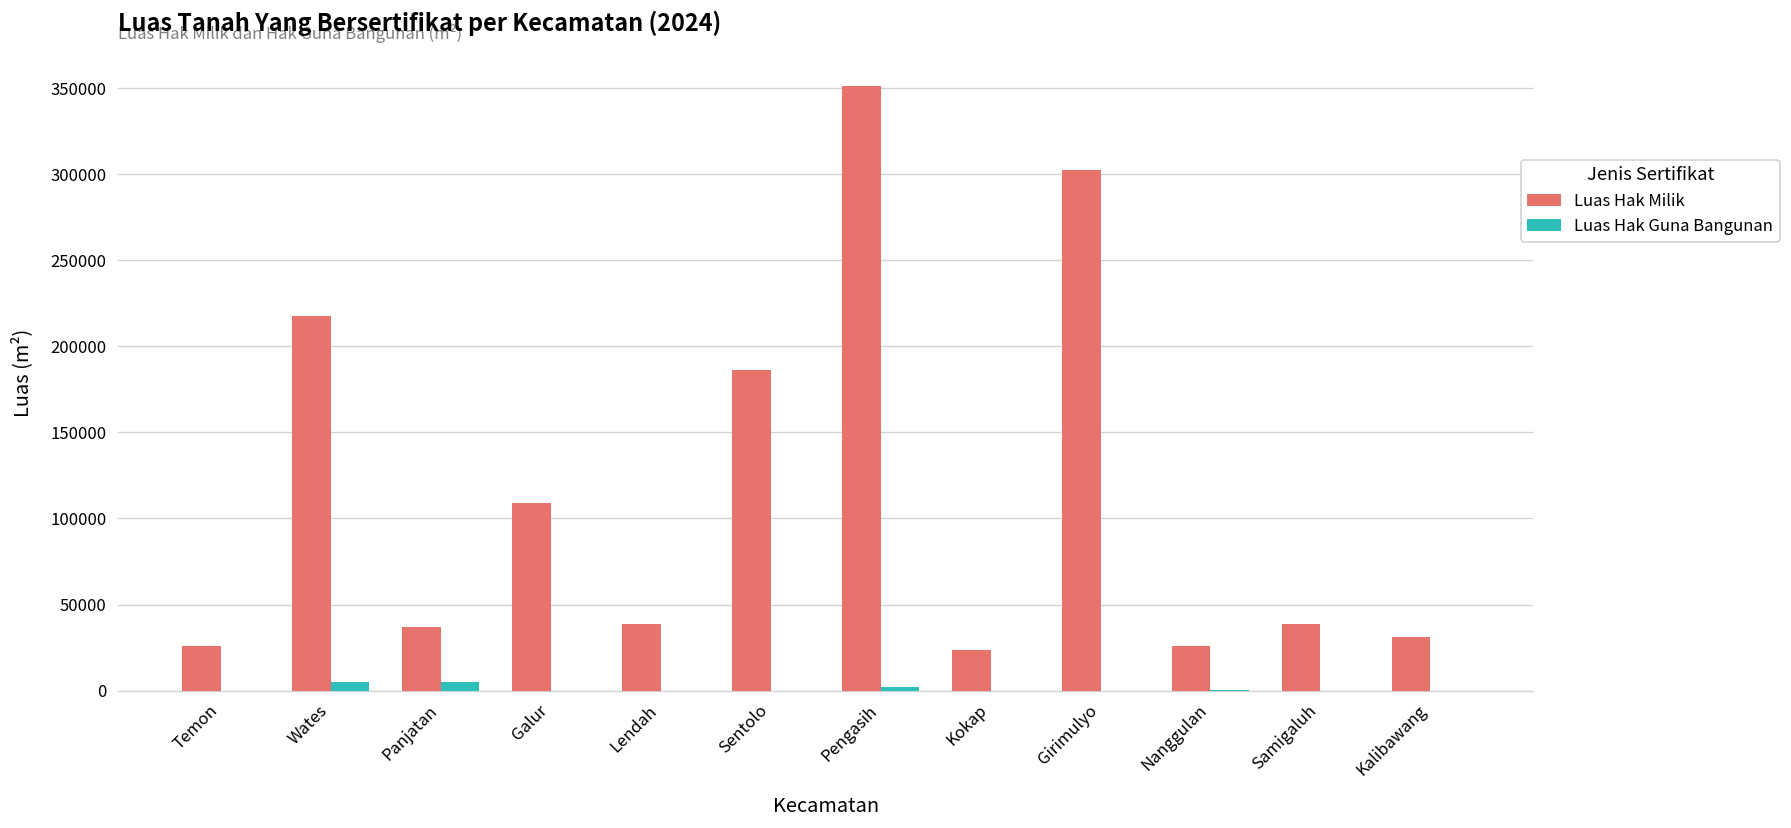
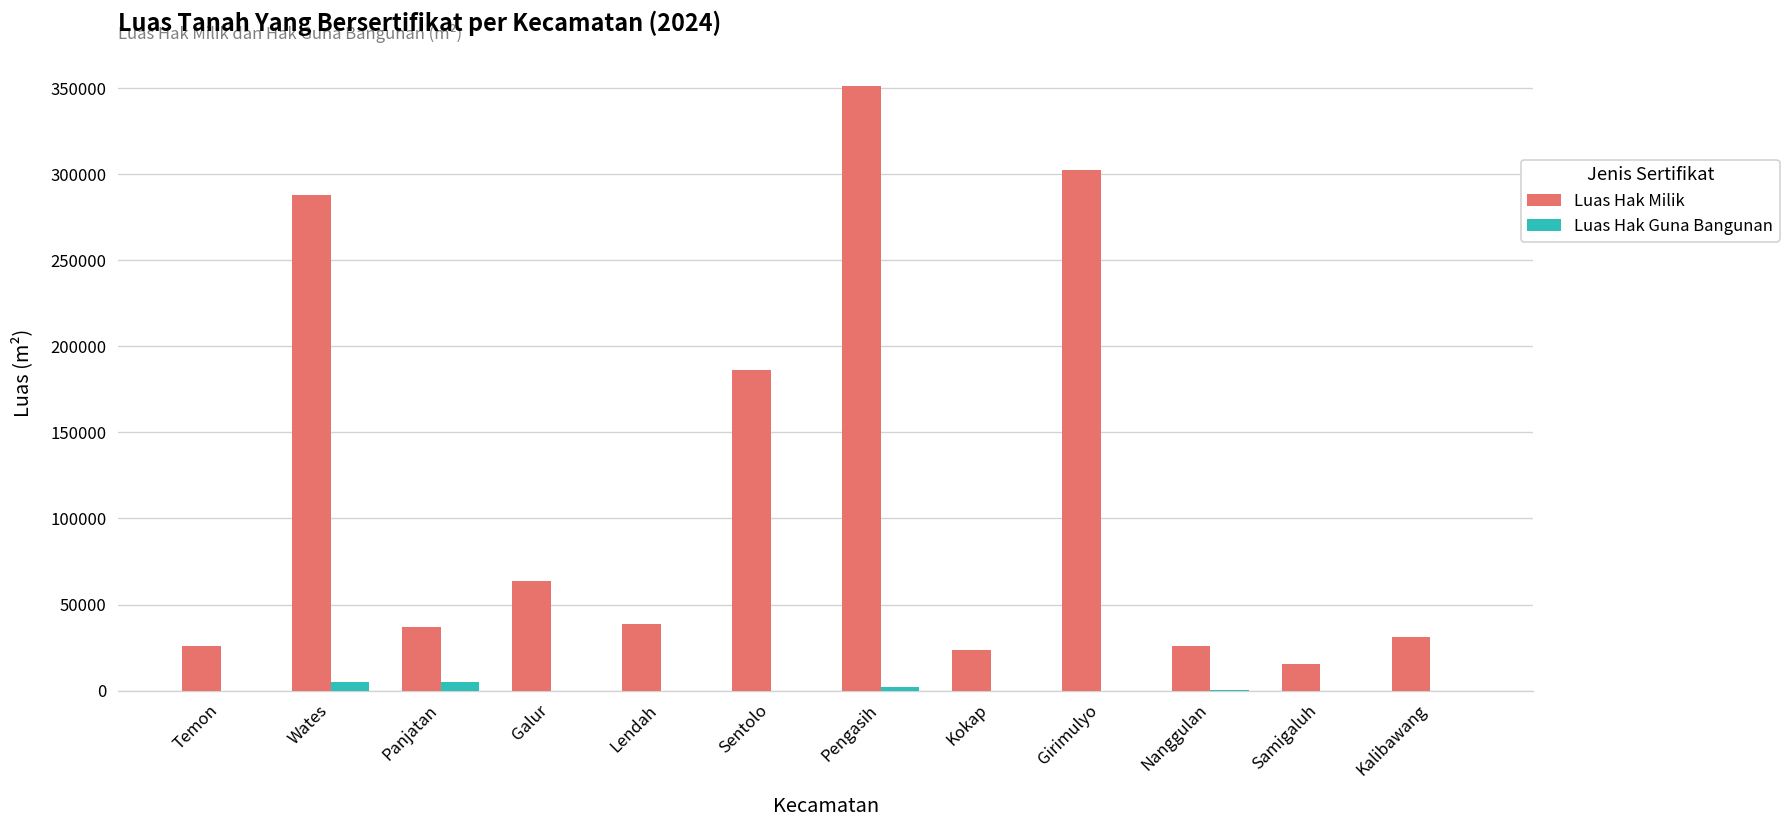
  {
    "Luas Hak Milik": {
      "Temon": 26000,
-     "Wates": 217000,
+     "Wates": 288000,
      "Panjatan": 37000,
-     "Galur": 109000,
+     "Galur": 64000,
      "Lendah": 39000,
      "Sentolo": 186000,
      "Pengasih": 351000,
      "Kokap": 23000,
      "Girimulyo": 302000,
      "Nanggulan": 26000,
-     "Samigaluh": 39000,
+     "Samigaluh": 15000,
      "Kalibawang": 31000
    },
    "Luas Hak Guna Bangunan": {
      "Temon": 0,
      "Wates": 5000,
      "Panjatan": 5000,
      "Galur": 0,
      "Lendah": 0,
      "Sentolo": 0,
      "Pengasih": 2000,
      "Kokap": 0,
      "Girimulyo": 0,
      "Samigaluh": 0,
      "Kalibawang": 0
    }
  }
